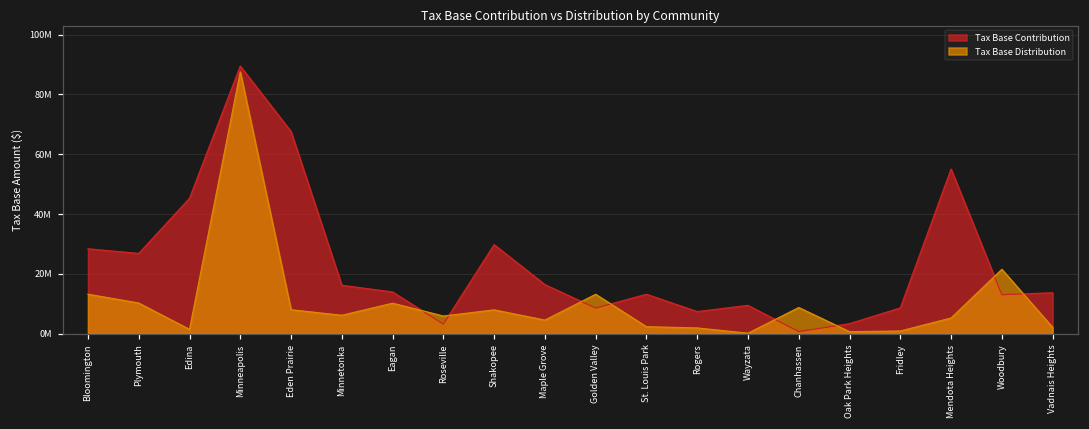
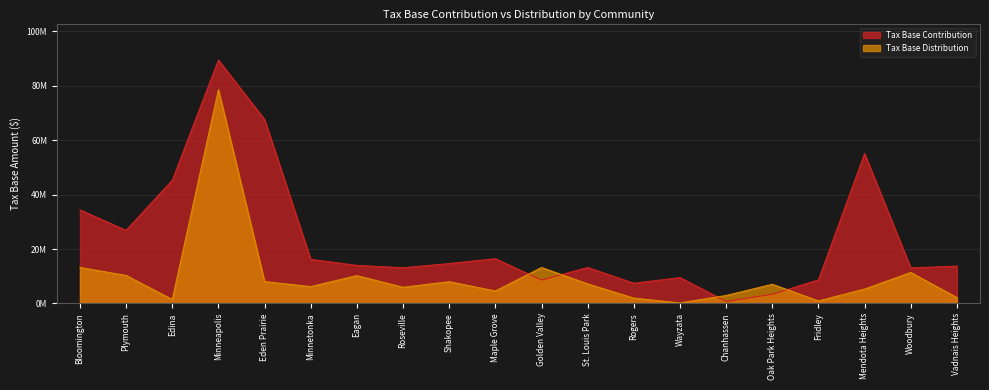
  {
    "Tax Base Contribution": {
-     "Bloomington": 28000000,
+     "Bloomington": 34000000,
      "Plymouth": 27000000,
      "Edina": 45000000,
      "Minneapolis": 89000000,
      "Eden Prairie": 68000000,
      "Minnetonka": 16000000,
      "Eagan": 14000000,
-     "Roseville": 3000000,
-     "Shakopee": 30000000,
+     "Roseville": 13000000,
+     "Shakopee": 15000000,
      "Maple Grove": 16000000,
      "Golden Valley": 9000000,
      "St. Louis Park": 13000000,
      "Rogers": 7000000,
      "Wayzata": 9000000,
      "Chanhassen": 1000000,
      "Oak Park Heights": 3000000,
      "Fridley": 9000000,
      "Mendota Heights": 55000000,
      "Woodbury": 13000000,
      "Vadnais Heights": 14000000
    },
    "Tax Base Distribution": {
      "Bloomington": 13000000,
      "Plymouth": 10000000,
      "Edina": 1000000,
-     "Minneapolis": 88000000,
+     "Minneapolis": 79000000,
      "Eden Prairie": 8000000,
      "Minnetonka": 6000000,
      "Eagan": 10000000,
      "Roseville": 6000000,
      "Shakopee": 8000000,
      "Maple Grove": 5000000,
      "Golden Valley": 13000000,
-     "St. Louis Park": 2000000,
+     "St. Louis Park": 7000000,
      "Rogers": 2000000,
      "Wayzata": 0,
-     "Chanhassen": 9000000,
-     "Oak Park Heights": 1000000,
+     "Chanhassen": 3000000,
+     "Oak Park Heights": 7000000,
      "Fridley": 1000000,
      "Mendota Heights": 5000000,
-     "Woodbury": 22000000,
+     "Woodbury": 11000000,
      "Vadnais Heights": 2000000
    }
  }
